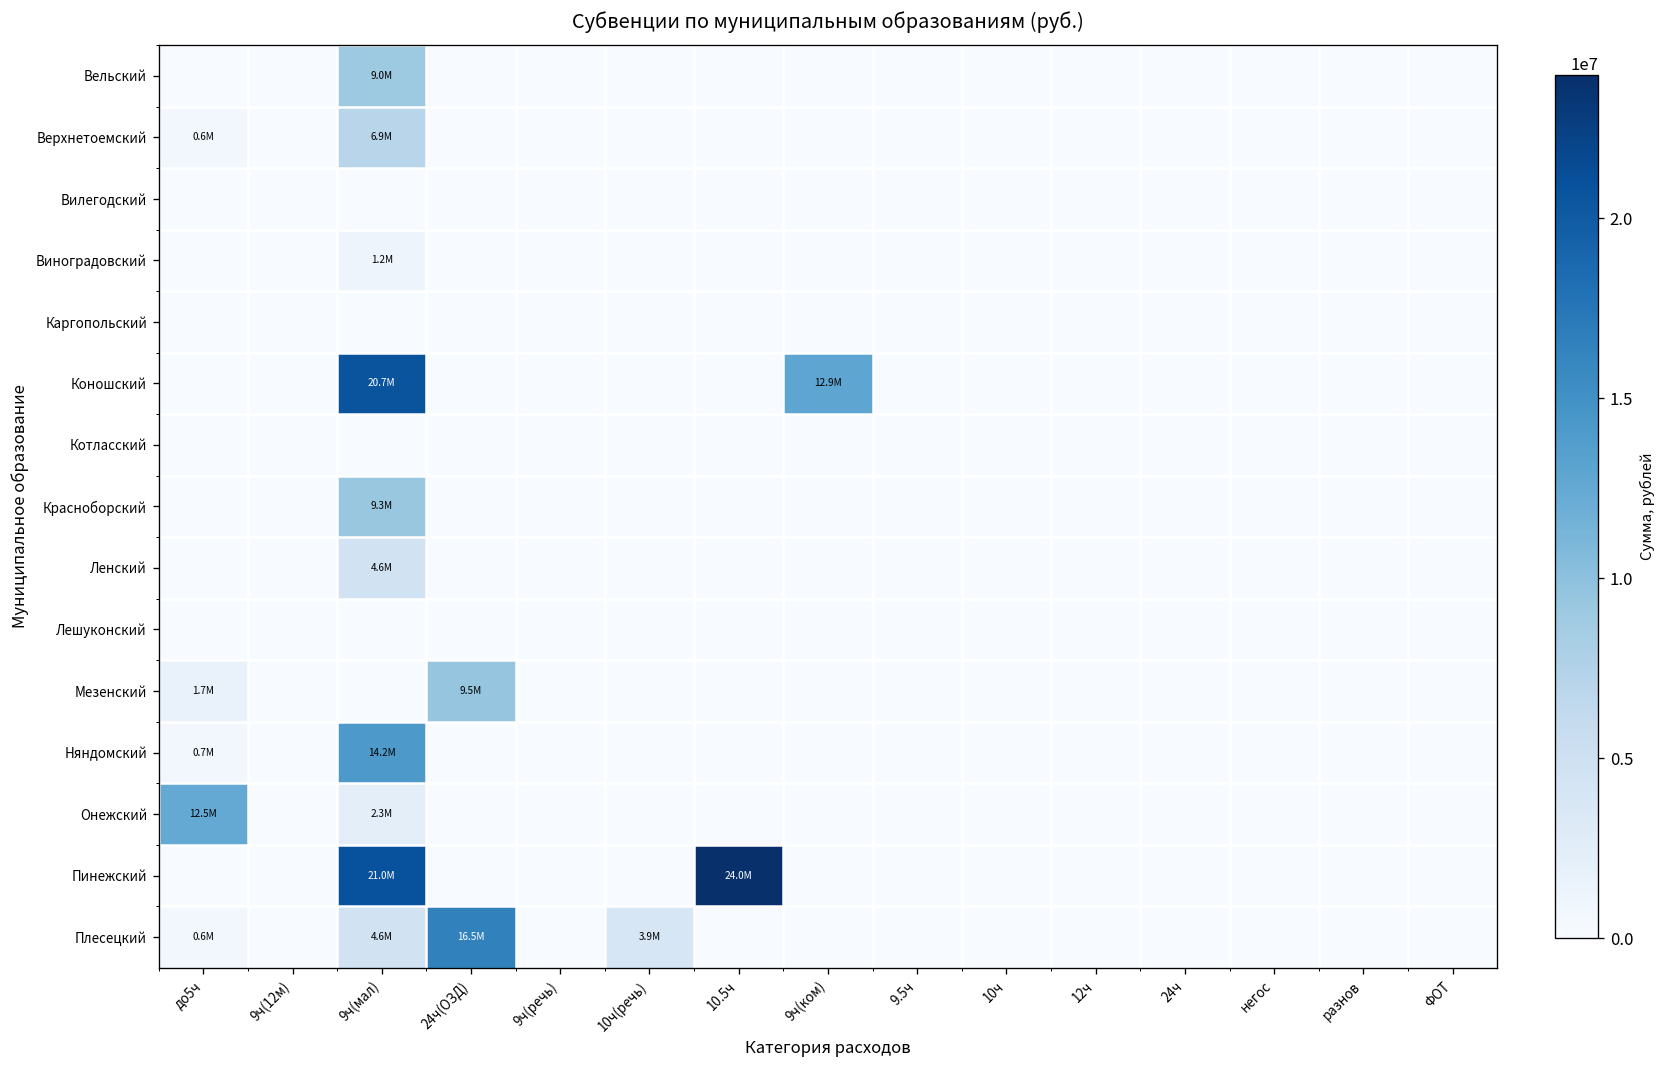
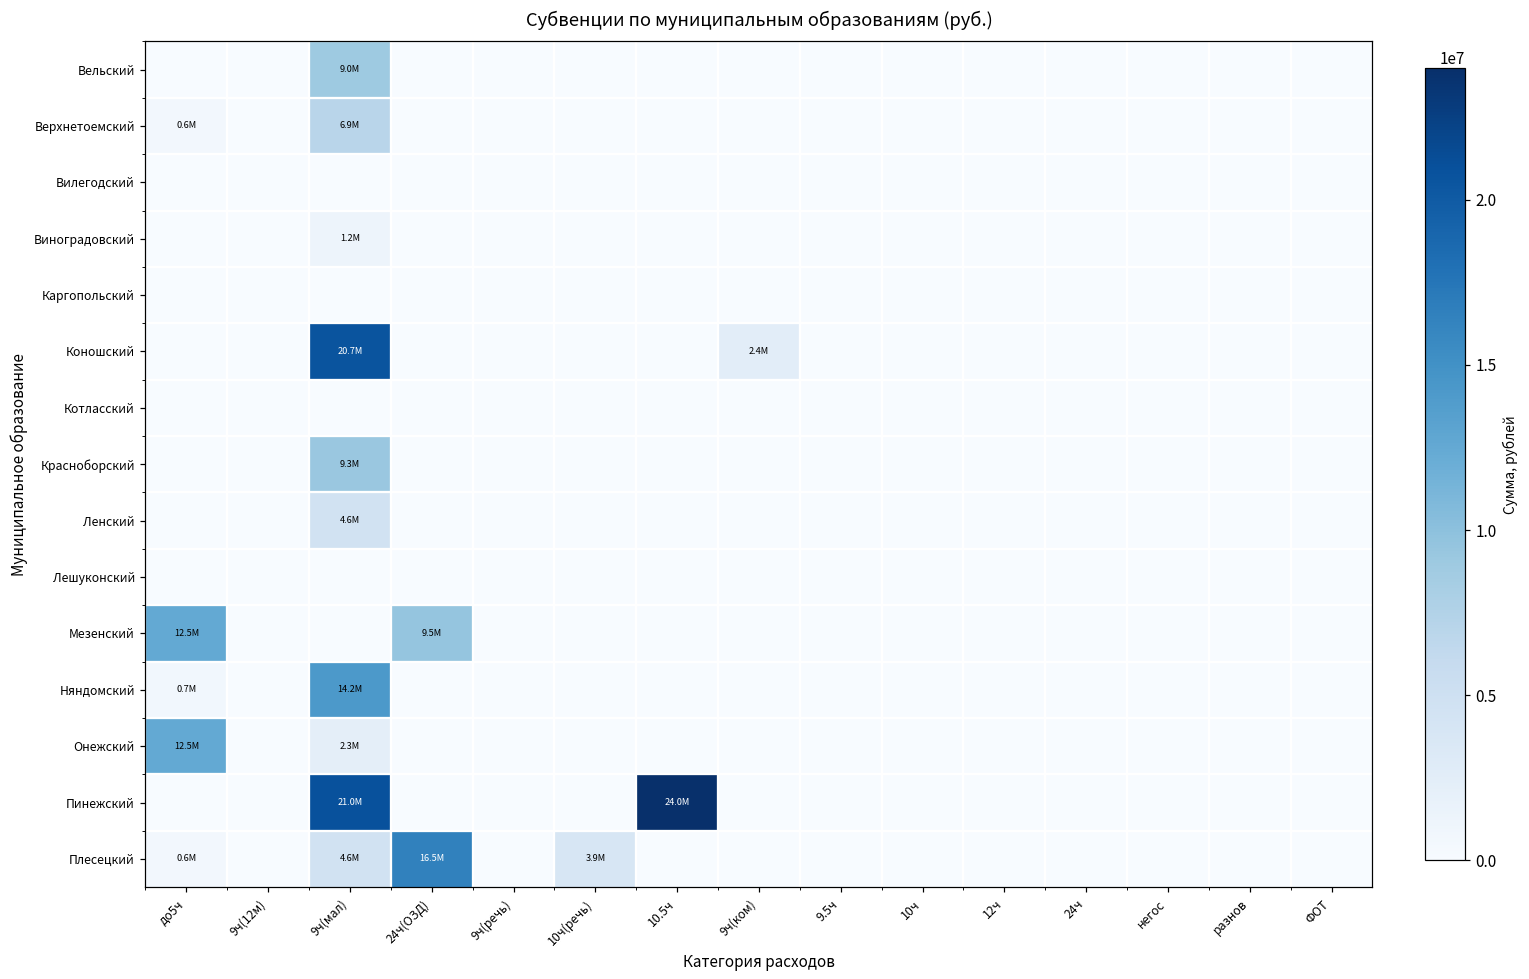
  {
    "Вельский": {
      "9ч(мал)": "9.0M"
    },
    "Верхнетоемский": {
      "до5ч": "0.6M",
      "9ч(мал)": "6.9M"
    },
    "Виноградовский": {
      "9ч(мал)": "1.2M"
    },
    "Коношский": {
      "9ч(мал)": "20.7M",
-     "9ч(ком)": "12.9M"
+     "9ч(ком)": "2.4M"
    },
    "Красноборский": {
      "9ч(мал)": "9.3M"
    },
    "Ленский": {
      "9ч(мал)": "4.6M"
    },
    "Мезенский": {
-     "до5ч": "1.7M",
+     "до5ч": "12.5M",
      "24ч(ОЗД)": "9.5M"
    },
    "Няндомский": {
      "до5ч": "0.7M",
      "9ч(мал)": "14.2M"
    },
    "Онежский": {
      "до5ч": "12.5M",
      "9ч(мал)": "2.3M"
    },
    "Пинежский": {
      "9ч(мал)": "21.0M",
      "10.5ч": "24.0M"
    },
    "Плесецкий": {
      "до5ч": "0.6M",
      "9ч(мал)": "4.6M",
      "24ч(ОЗД)": "16.5M",
      "10ч(речь)": "3.9M"
    }
  }
